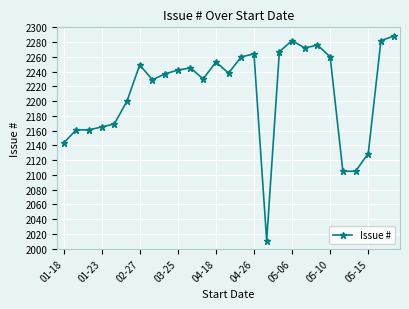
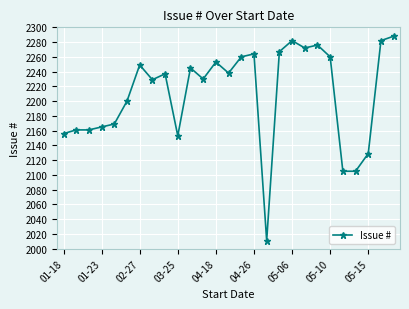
  {
-   "01-18": 2140,
+   "01-18": 2160,
    "01-23": 2170,
    "02-27": 2250,
-   "03-25": 2240,
+   "03-25": 2150,
    "04-18": 2250,
    "04-26": 2260,
    "05-06": 2280,
    "05-10": 2260,
    "05-15": 2130
  }
